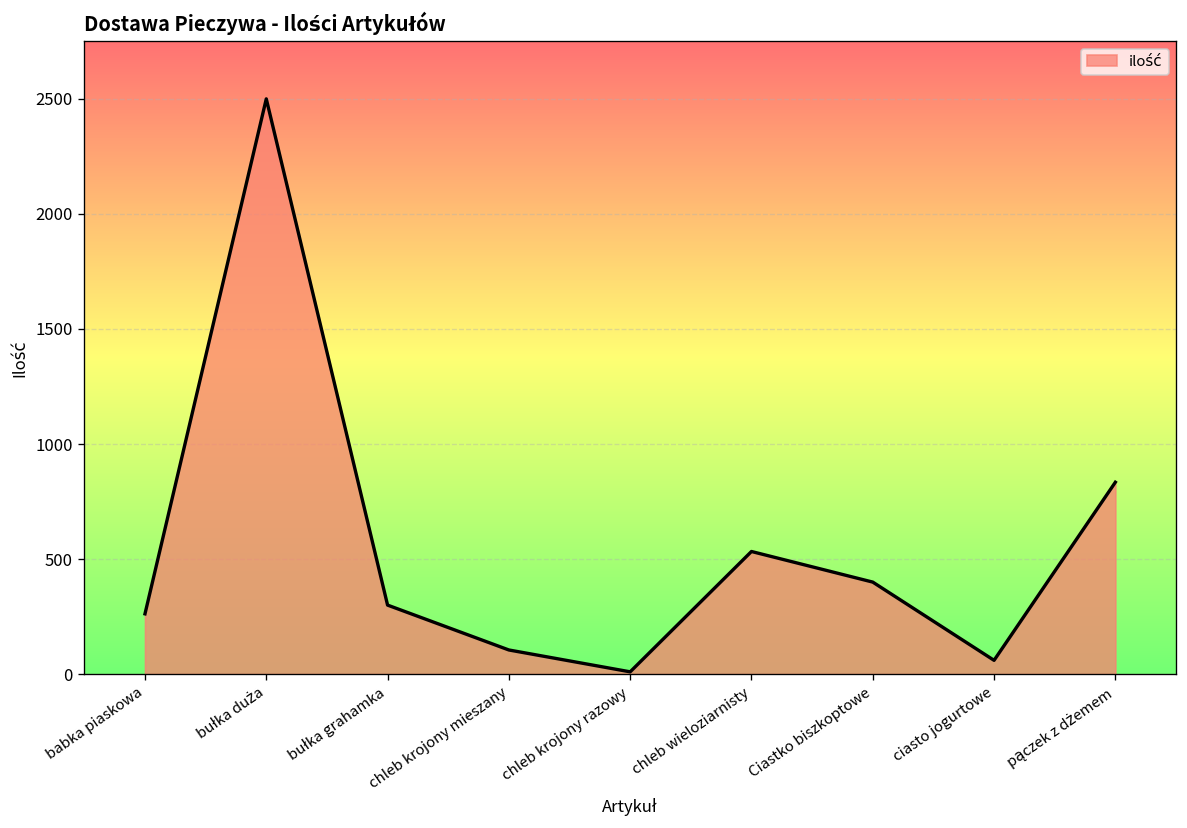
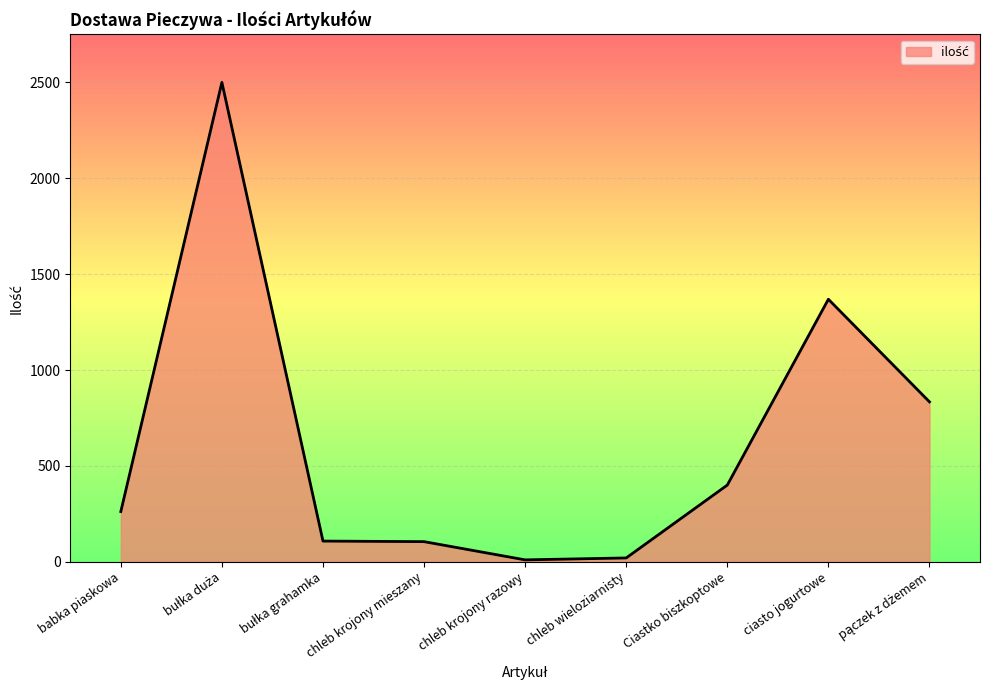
  {
    "babka piaskowa": 260,
    "bułka duża": 2500,
-   "bułka grahamka": 300,
+   "bułka grahamka": 110,
    "chleb krojony mieszany": 110,
    "chleb krojony razowy": 10,
-   "chleb wieloziarnisty": 530,
+   "chleb wieloziarnisty": 20,
    "Ciastko biszkoptowe": 400,
-   "ciasto jogurtowe": 60,
+   "ciasto jogurtowe": 1370,
    "pączek z dżemem": 830
  }
